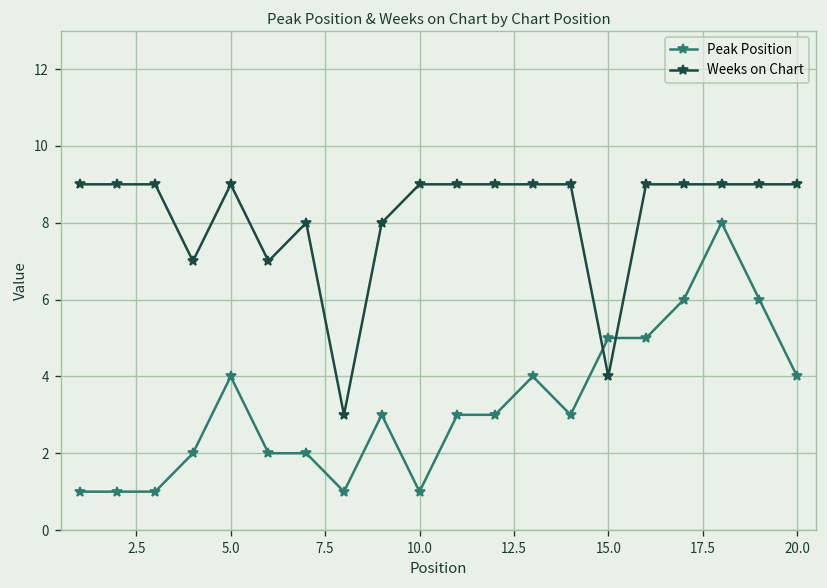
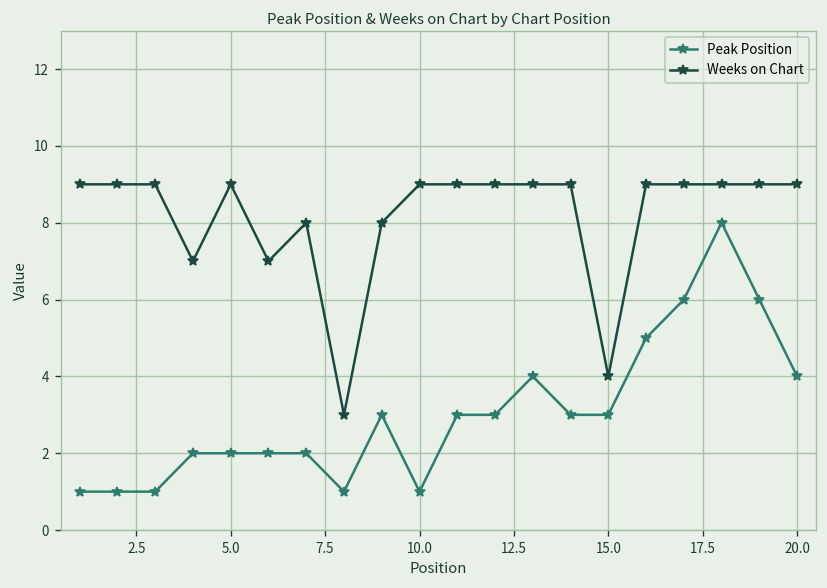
  {
    "Peak Position": {
-     "5.0": 4,
+     "5.0": 2,
      "10.0": 1,
-     "15.0": 5,
+     "15.0": 3,
      "20.0": 4
    },
    "Weeks on Chart": {
      "5.0": 9,
      "10.0": 9,
      "15.0": 4,
      "20.0": 9
    }
  }
